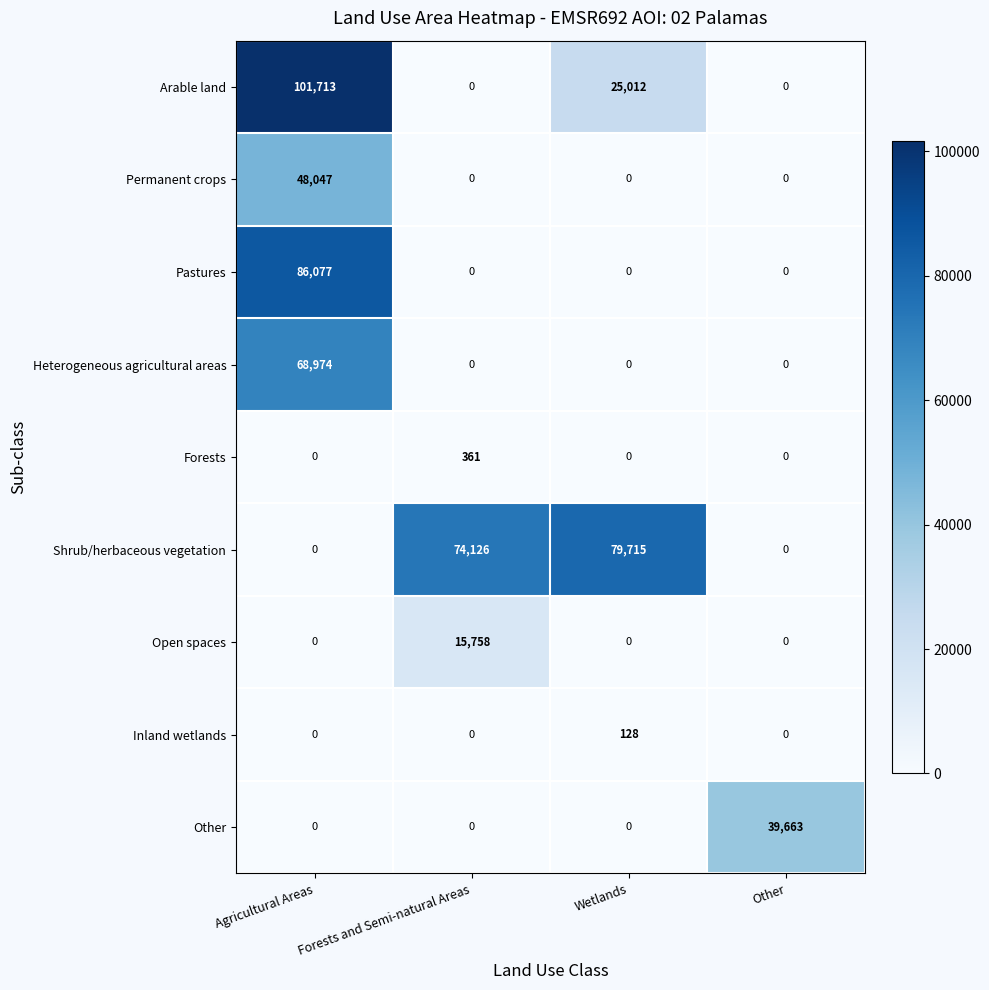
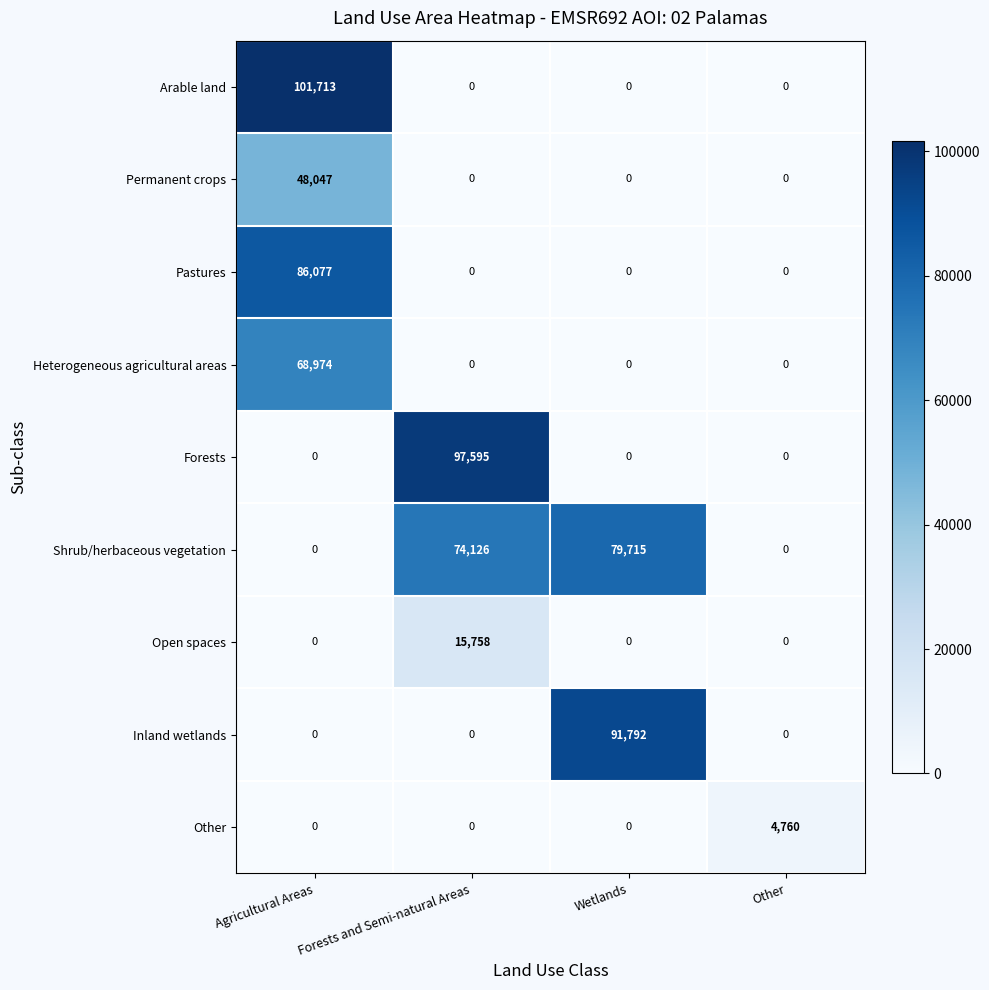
  {
    "Arable land": {
      "Agricultural Areas": "101,713",
      "Forests and Semi-natural Areas": "0",
-     "Wetlands": "25,012",
+     "Wetlands": "0",
      "Other": "0"
    },
    "Permanent crops": {
      "Agricultural Areas": "48,047",
      "Forests and Semi-natural Areas": "0",
      "Wetlands": "0",
      "Other": "0"
    },
    "Pastures": {
      "Agricultural Areas": "86,077",
      "Forests and Semi-natural Areas": "0",
      "Wetlands": "0",
      "Other": "0"
    },
    "Heterogeneous agricultural areas": {
      "Agricultural Areas": "68,974",
      "Forests and Semi-natural Areas": "0",
      "Wetlands": "0",
      "Other": "0"
    },
    "Forests": {
      "Agricultural Areas": "0",
-     "Forests and Semi-natural Areas": "361",
+     "Forests and Semi-natural Areas": "97,595",
      "Wetlands": "0",
      "Other": "0"
    },
    "Shrub/herbaceous vegetation": {
      "Agricultural Areas": "0",
      "Forests and Semi-natural Areas": "74,126",
      "Wetlands": "79,715",
      "Other": "0"
    },
    "Open spaces": {
      "Agricultural Areas": "0",
      "Forests and Semi-natural Areas": "15,758",
      "Wetlands": "0",
      "Other": "0"
    },
    "Inland wetlands": {
      "Agricultural Areas": "0",
      "Forests and Semi-natural Areas": "0",
-     "Wetlands": "128",
+     "Wetlands": "91,792",
      "Other": "0"
    },
    "Other": {
      "Agricultural Areas": "0",
      "Forests and Semi-natural Areas": "0",
      "Wetlands": "0",
-     "Other": "39,663"
+     "Other": "4,760"
    }
  }
